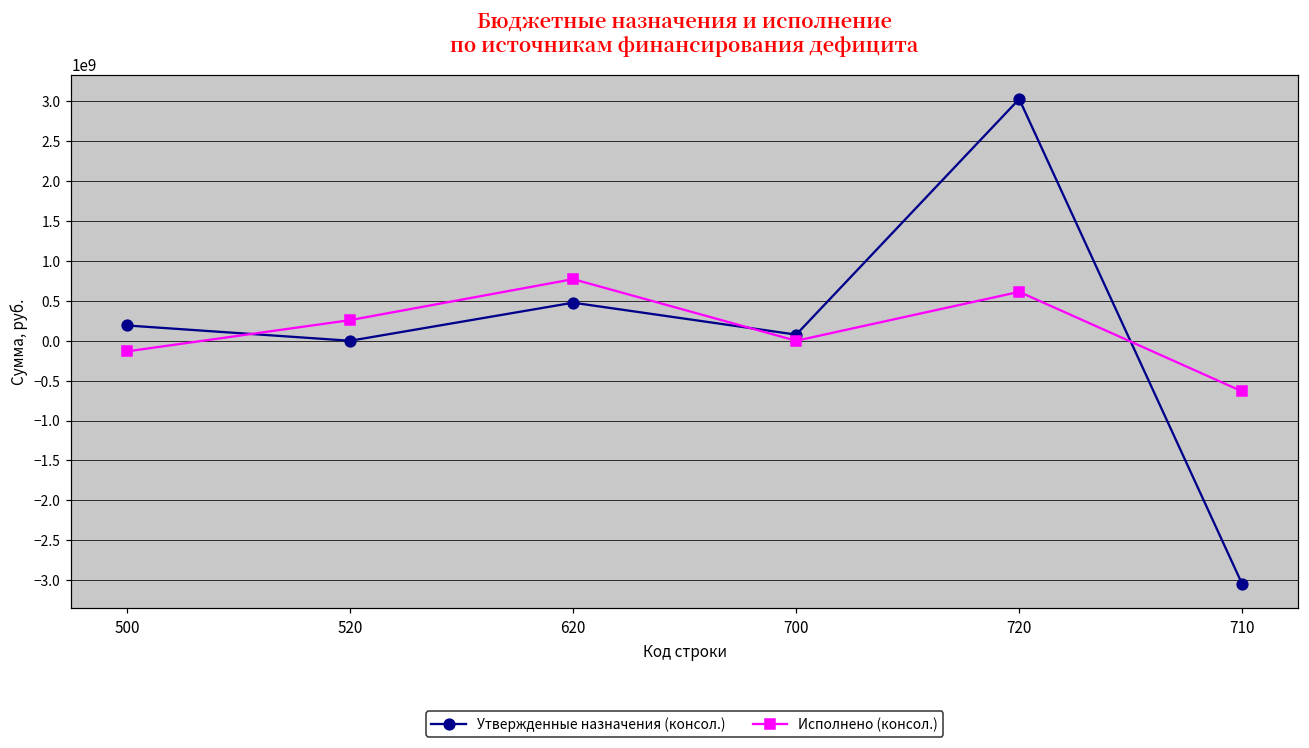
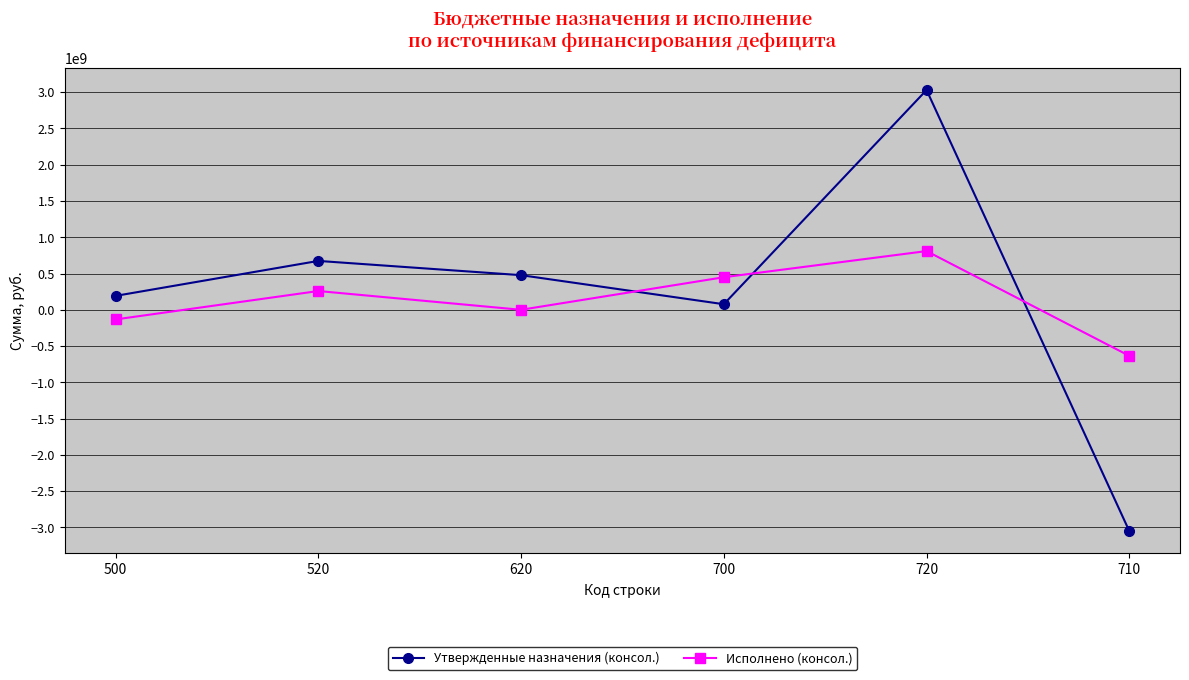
  {
    "Утвержденные назначения (консол.)": {
      "500": 200000000,
-     "520": 0,
+     "520": 700000000,
      "620": 500000000,
      "700": 100000000,
      "720": 3000000000,
      "710": -3100000000
    },
    "Исполнено (консол.)": {
      "500": -100000000,
      "520": 300000000,
-     "620": 800000000,
-     "700": 0,
-     "720": 600000000,
+     "620": 0,
+     "700": 400000000,
+     "720": 800000000,
      "710": -600000000
    }
  }
